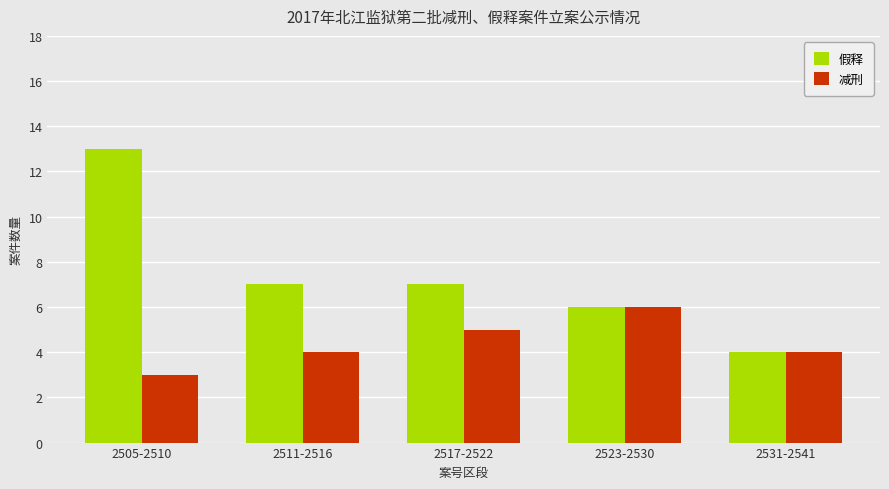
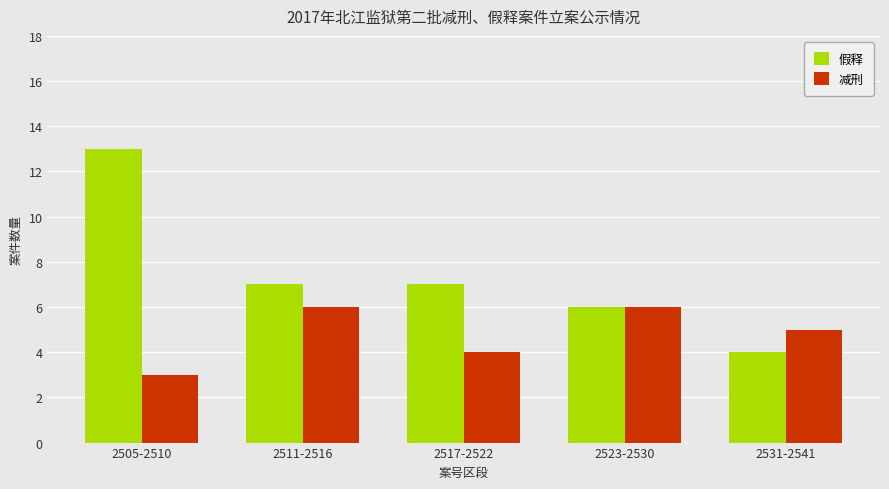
  {
    "假释": {
      "2505-2510": 13,
      "2511-2516": 7,
      "2517-2522": 7,
      "2523-2530": 6,
      "2531-2541": 4
    },
    "减刑": {
      "2505-2510": 3,
-     "2511-2516": 4,
-     "2517-2522": 5,
+     "2511-2516": 6,
+     "2517-2522": 4,
      "2523-2530": 6,
-     "2531-2541": 4
+     "2531-2541": 5
    }
  }
